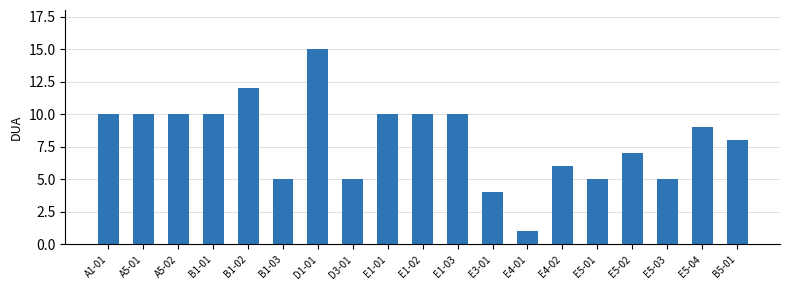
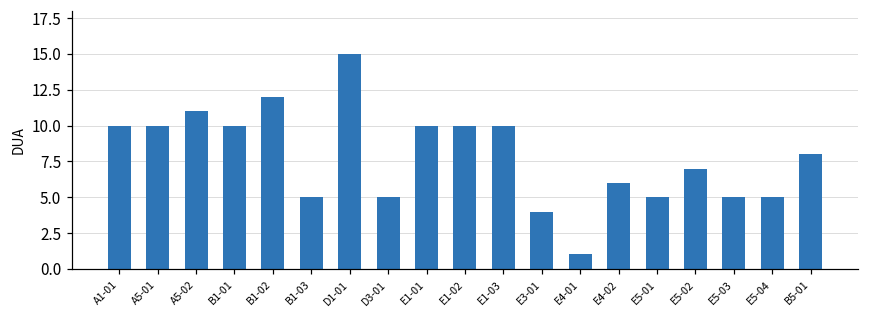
  {
    "A1-01": 10,
    "A5-01": 10,
-   "A5-02": 10,
+   "A5-02": 11,
    "B1-01": 10,
    "B1-02": 12,
    "B1-03": 5,
    "D1-01": 15,
    "D3-01": 5,
    "E1-01": 10,
    "E1-02": 10,
    "E1-03": 10,
    "E3-01": 4,
    "E4-01": 1,
    "E4-02": 6,
    "E5-01": 5,
    "E5-02": 7,
    "E5-03": 5,
-   "E5-04": 9,
+   "E5-04": 5,
    "B5-01": 8
  }
